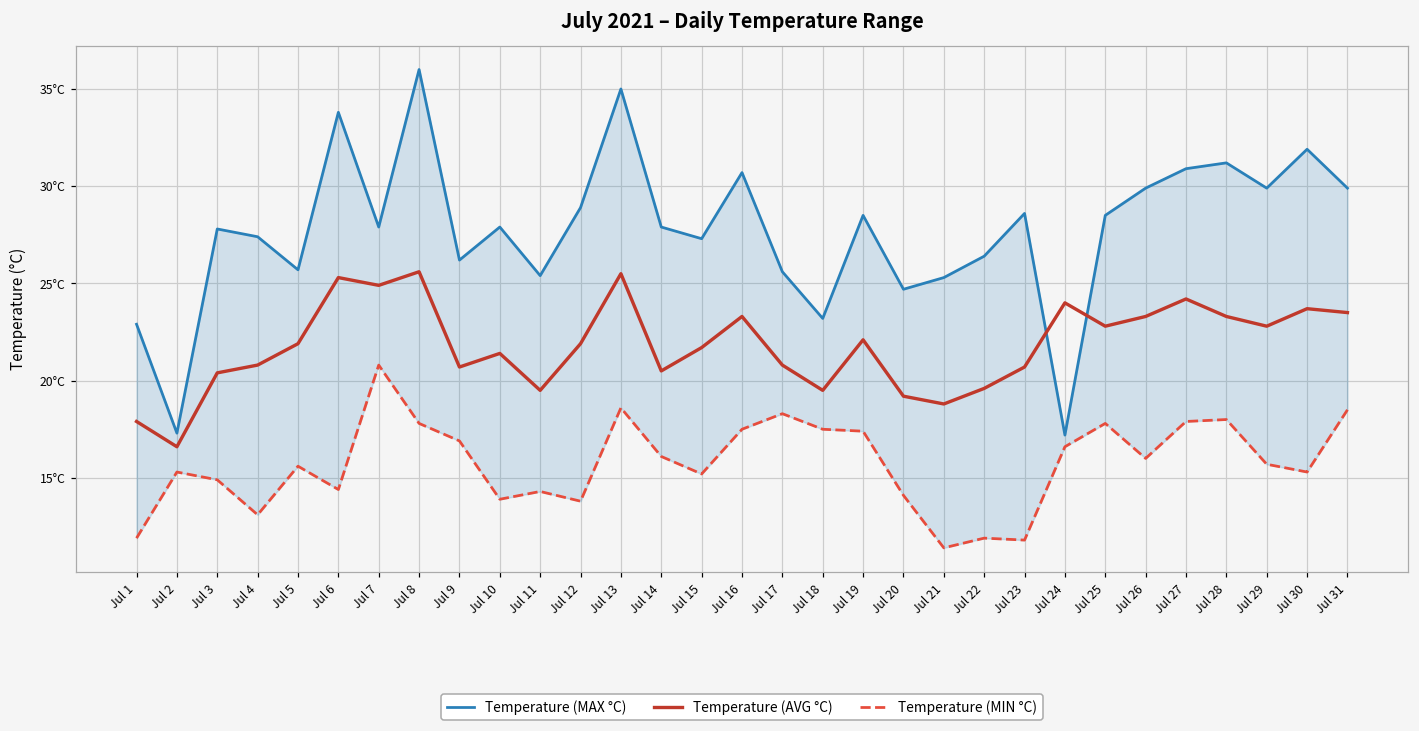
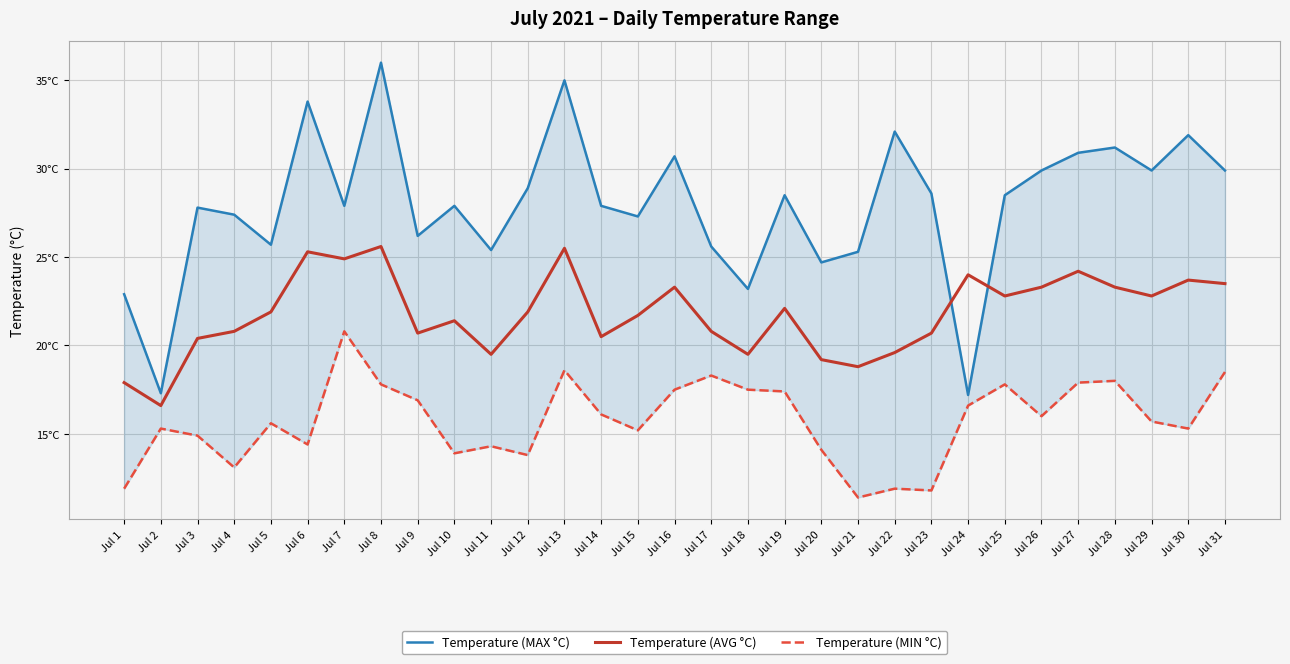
  {
    "Temperature (MAX °C)": {
      "Jul 1": "22.9°C",
      "Jul 2": "17.3°C",
      "Jul 3": "27.8°C",
      "Jul 4": "27.4°C",
      "Jul 5": "25.7°C",
      "Jul 6": "33.8°C",
      "Jul 7": "27.9°C",
      "Jul 8": "36.0°C",
      "Jul 9": "26.2°C",
      "Jul 10": "27.9°C",
      "Jul 11": "25.4°C",
      "Jul 12": "28.9°C",
      "Jul 13": "35.0°C",
      "Jul 14": "27.9°C",
      "Jul 15": "27.3°C",
      "Jul 16": "30.7°C",
      "Jul 17": "25.6°C",
      "Jul 18": "23.2°C",
      "Jul 19": "28.5°C",
      "Jul 20": "24.7°C",
      "Jul 21": "25.3°C",
-     "Jul 22": "26.4°C",
+     "Jul 22": "32.1°C",
      "Jul 23": "28.6°C",
      "Jul 24": "17.2°C",
      "Jul 25": "28.5°C",
      "Jul 26": "29.9°C",
      "Jul 27": "30.9°C",
      "Jul 28": "31.2°C",
      "Jul 29": "29.9°C",
      "Jul 30": "31.9°C",
      "Jul 31": "29.9°C"
    }
  }
